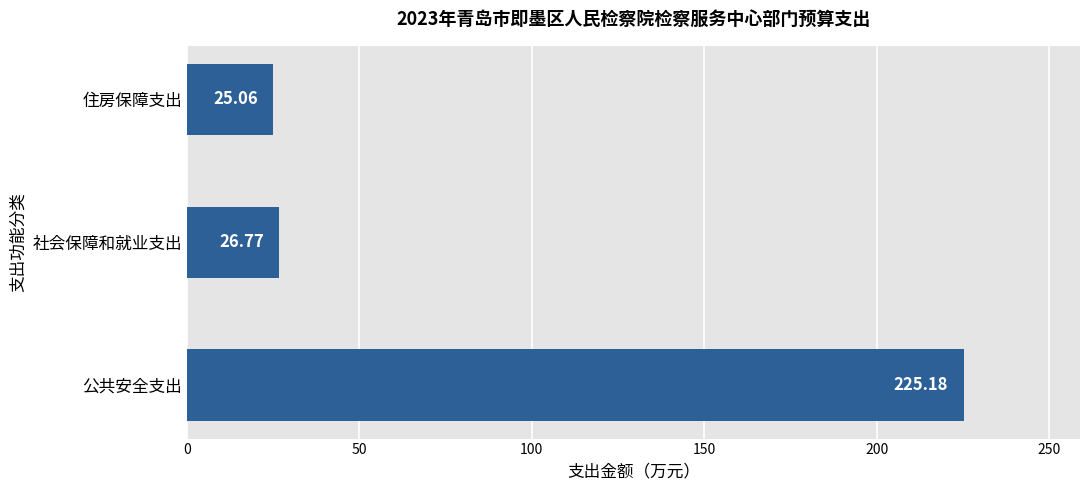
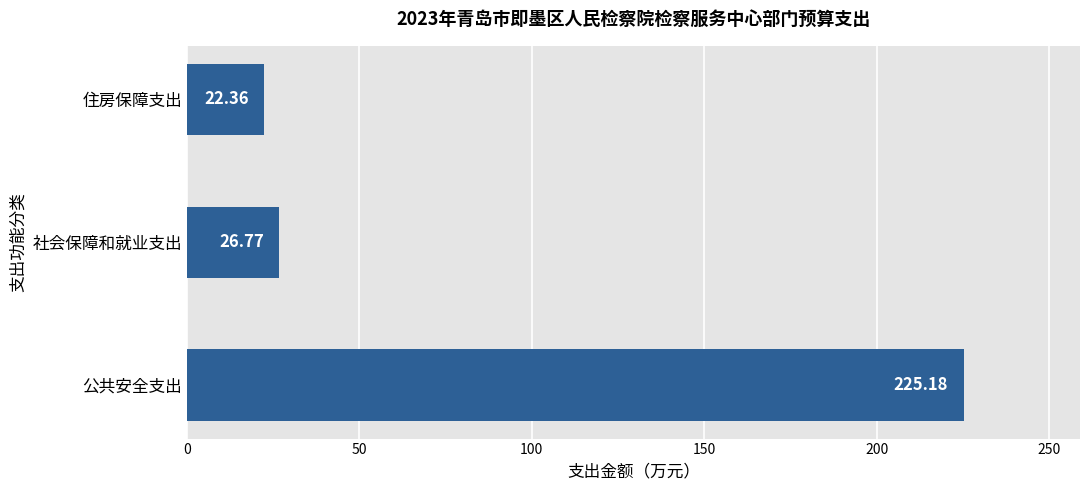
  {
-   "住房保障支出": 25.06,
+   "住房保障支出": 22.36,
    "社会保障和就业支出": 26.77,
    "公共安全支出": 225.18
  }
